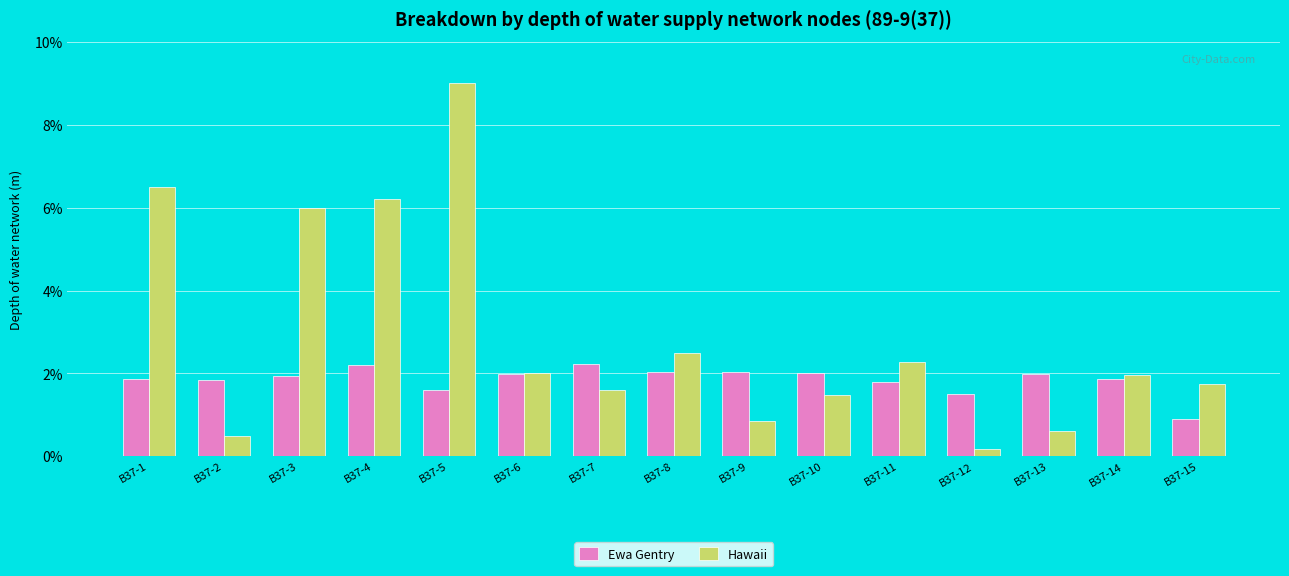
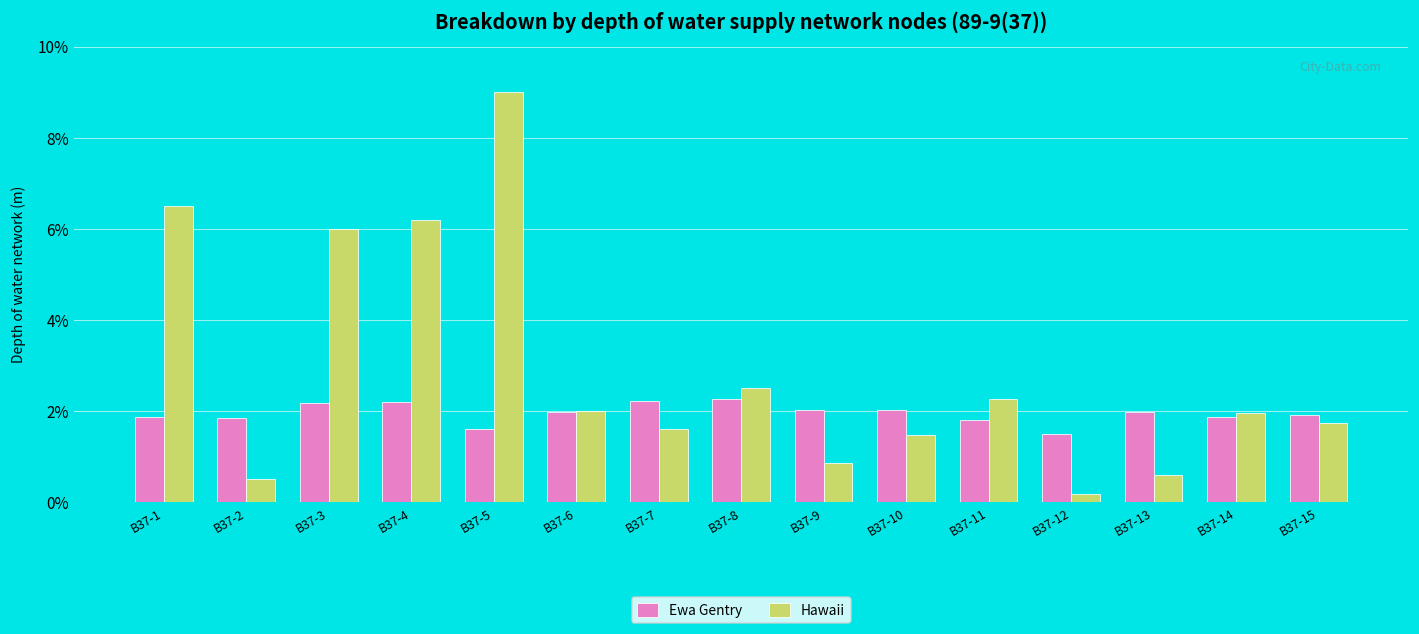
  {
    "Ewa Gentry": {
      "В37-1": "1.9%",
      "В37-2": "1.9%",
-     "В37-3": "1.9%",
+     "В37-3": "2.2%",
      "В37-4": "2.2%",
      "В37-5": "1.6%",
      "В37-6": "2.0%",
      "В37-7": "2.2%",
-     "В37-8": "2.0%",
+     "В37-8": "2.3%",
      "В37-9": "2.0%",
      "В37-10": "2.0%",
      "В37-11": "1.8%",
      "В37-12": "1.5%",
      "В37-13": "2.0%",
      "В37-14": "1.9%",
-     "В37-15": "0.9%"
+     "В37-15": "1.9%"
    },
    "Hawaii": {
      "В37-1": "6.5%",
      "В37-2": "0.5%",
      "В37-3": "6.0%",
      "В37-4": "6.2%",
      "В37-5": "9.0%",
      "В37-6": "2.0%",
      "В37-7": "1.6%",
      "В37-8": "2.5%",
      "В37-9": "0.9%",
      "В37-10": "1.5%",
      "В37-11": "2.3%",
      "В37-12": "0.2%",
      "В37-13": "0.6%",
      "В37-14": "2.0%",
      "В37-15": "1.8%"
    }
  }
